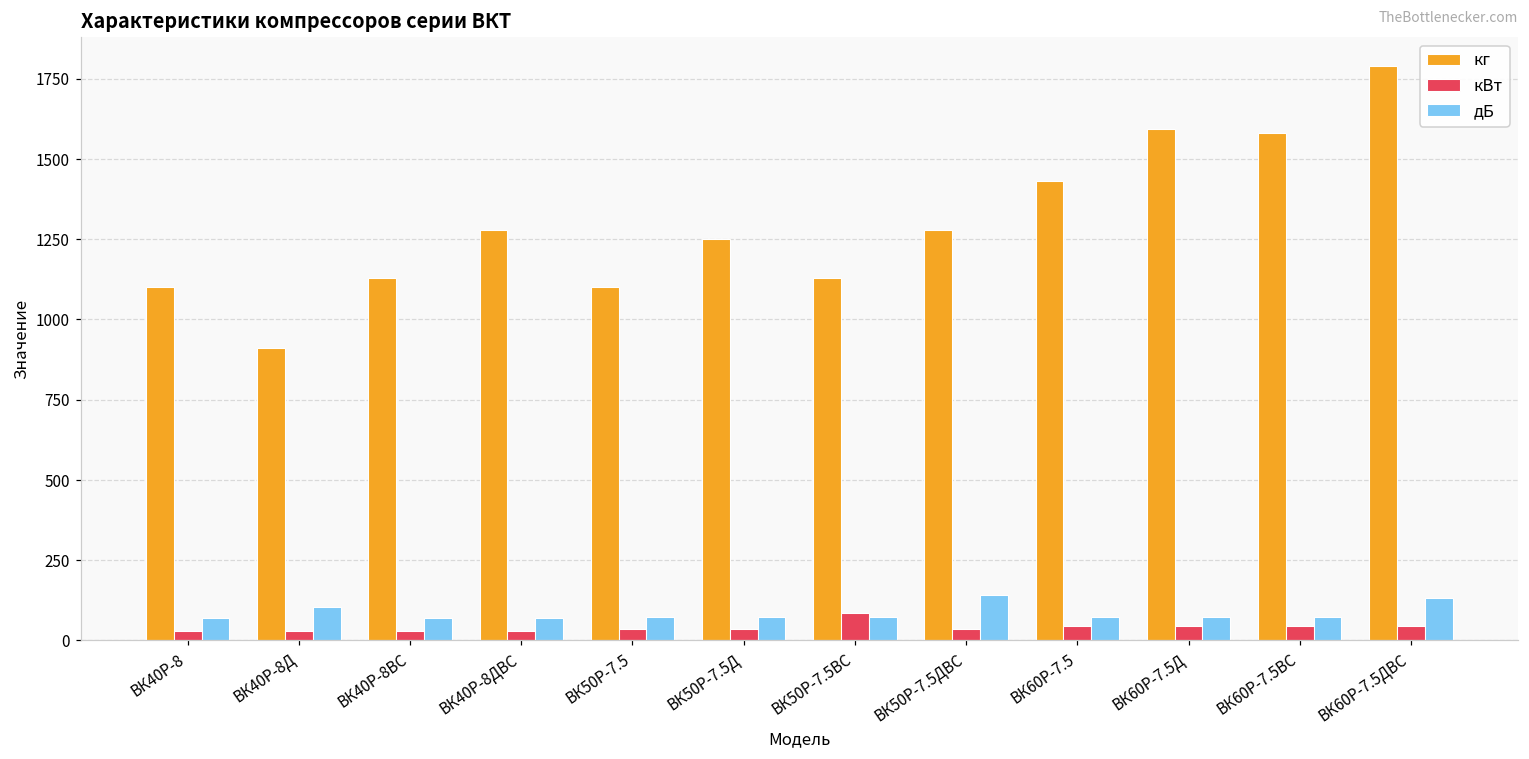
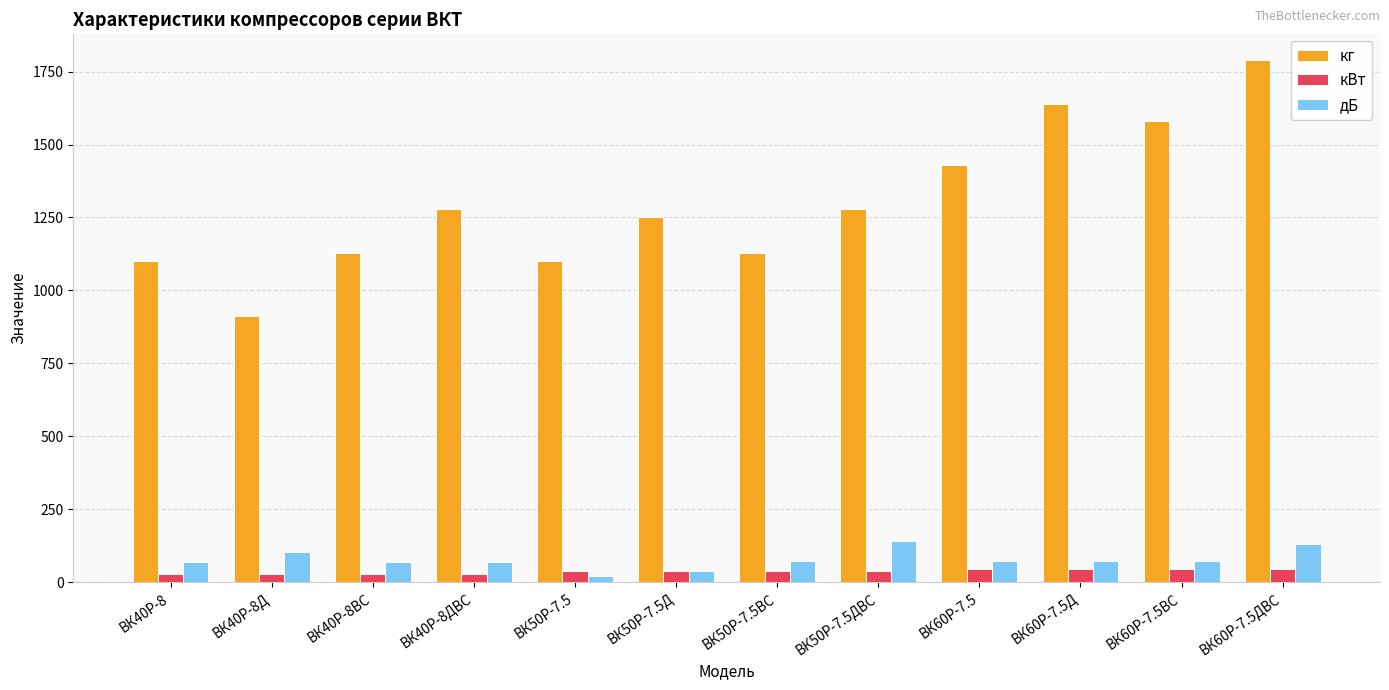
  {
    "кг": {
      "ВК40Р-8": 1100,
      "ВК40Р-8Д": 910,
      "ВК40Р-8ВС": 1130,
      "ВК40Р-8ДВС": 1280,
      "ВК50Р-7.5": 1100,
      "ВК50Р-7.5Д": 1250,
      "ВК50Р-7.5ВС": 1130,
      "ВК50Р-7.5ДВС": 1280,
      "ВК60Р-7.5": 1430,
-     "ВК60Р-7.5Д": 1590,
+     "ВК60Р-7.5Д": 1640,
      "ВК60Р-7.5ВС": 1580,
      "ВК60Р-7.5ДВС": 1790
    },
    "кВт": {
      "ВК40Р-8": 30,
      "ВК40Р-8Д": 30,
      "ВК40Р-8ВС": 30,
      "ВК40Р-8ДВС": 30,
      "ВК50Р-7.5": 40,
      "ВК50Р-7.5Д": 40,
-     "ВК50Р-7.5ВС": 90,
+     "ВК50Р-7.5ВС": 40,
      "ВК50Р-7.5ДВС": 40,
      "ВК60Р-7.5": 50,
      "ВК60Р-7.5Д": 50,
      "ВК60Р-7.5ВС": 50,
      "ВК60Р-7.5ДВС": 50
    },
    "дБ": {
      "ВК40Р-8": 70,
      "ВК40Р-8Д": 100,
      "ВК40Р-8ВС": 70,
      "ВК40Р-8ДВС": 70,
-     "ВК50Р-7.5": 70,
-     "ВК50Р-7.5Д": 70,
+     "ВК50Р-7.5": 20,
+     "ВК50Р-7.5Д": 40,
      "ВК50Р-7.5ВС": 70,
      "ВК50Р-7.5ДВС": 140,
      "ВК60Р-7.5": 70,
      "ВК60Р-7.5Д": 70,
      "ВК60Р-7.5ВС": 70,
      "ВК60Р-7.5ДВС": 130
    }
  }
